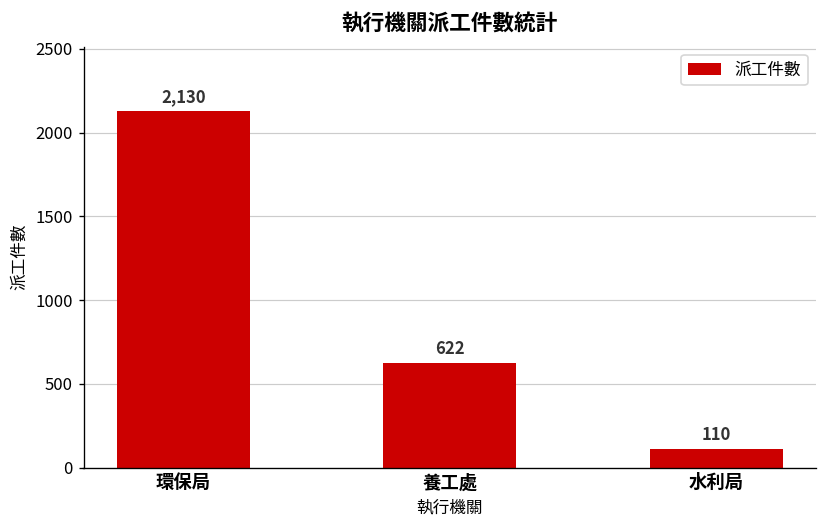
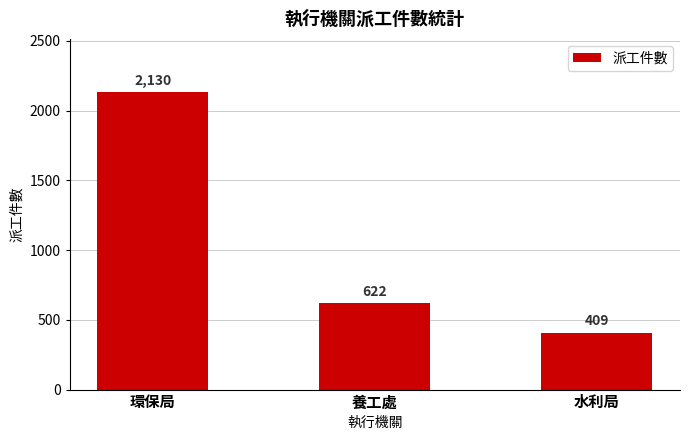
  {
    "環保局": "2,130",
    "養工處": "622",
-   "水利局": "110"
+   "水利局": "409"
  }
